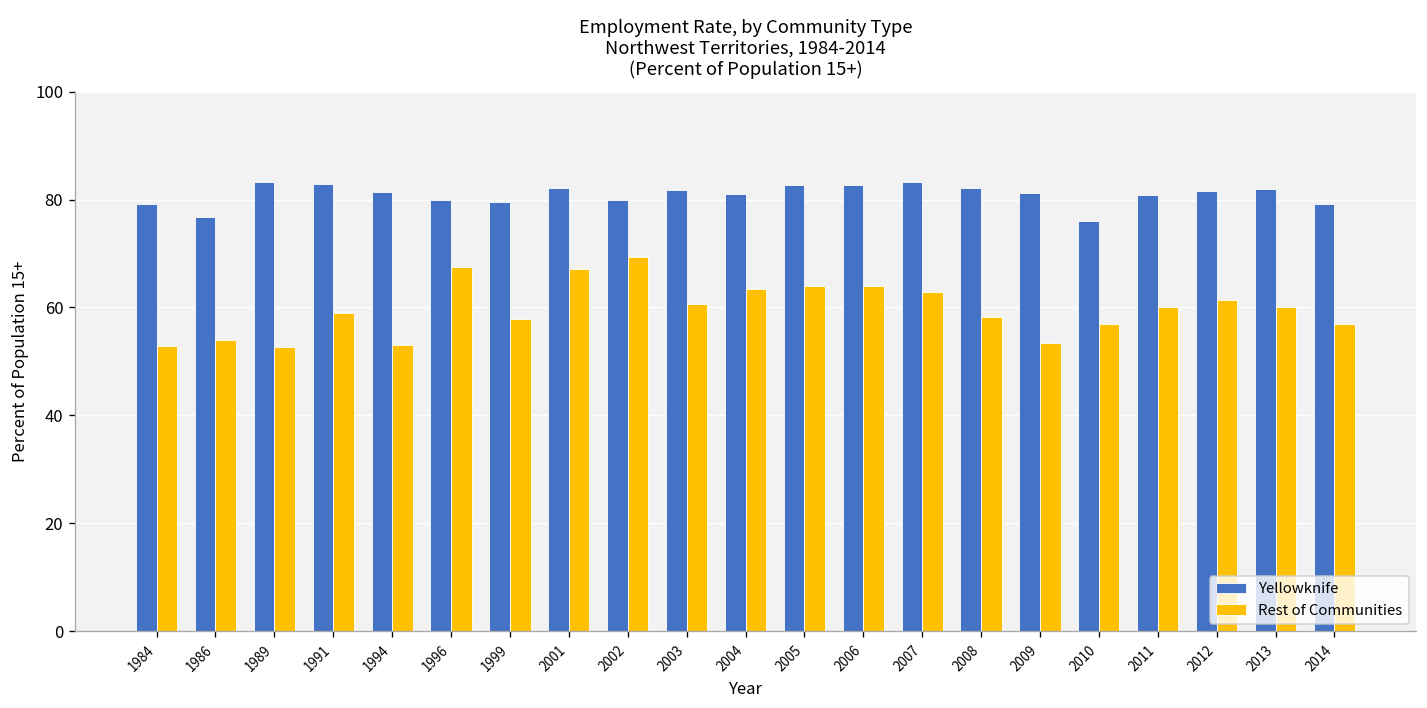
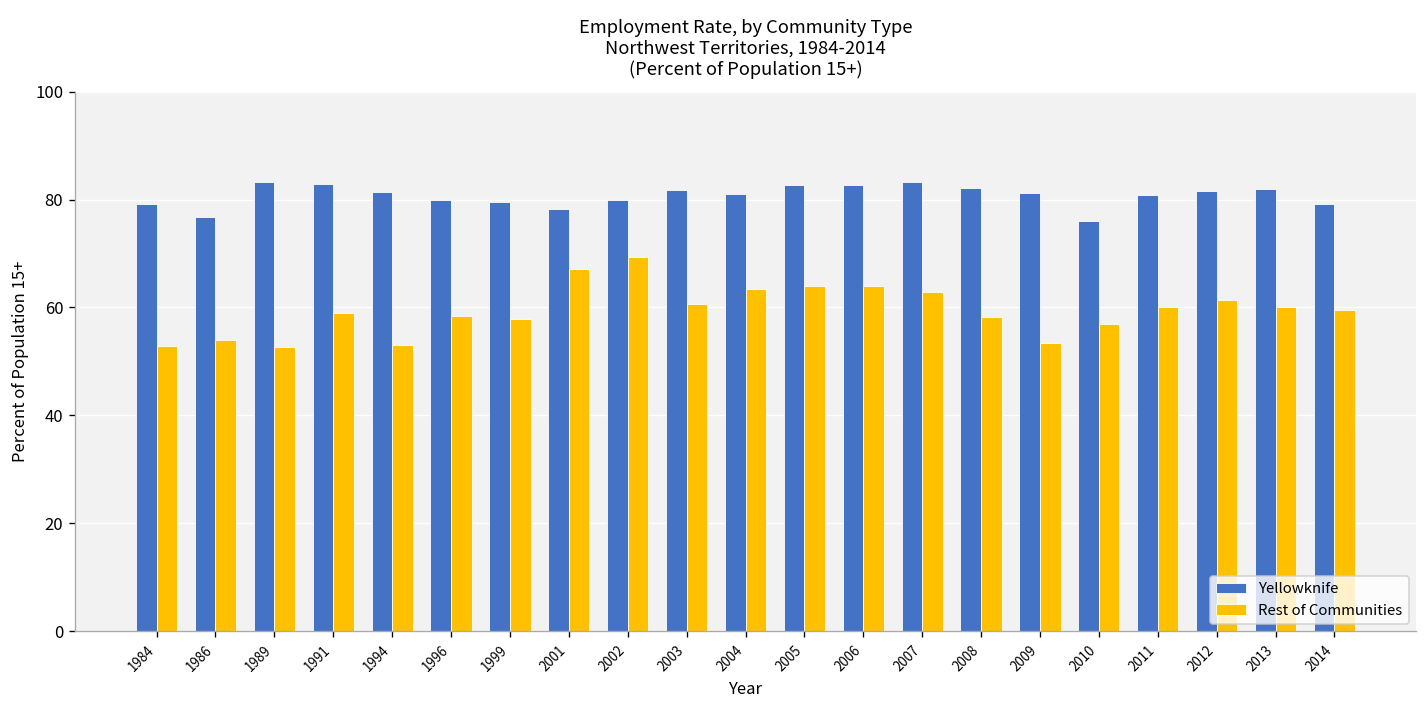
  {
    "Yellowknife": {
      "1984": 79,
      "1986": 77,
      "1989": 83,
      "1991": 83,
      "1994": 81,
      "1996": 80,
      "1999": 79,
-     "2001": 82,
+     "2001": 78,
      "2002": 80,
      "2003": 82,
      "2004": 81,
      "2005": 83,
      "2006": 83,
      "2007": 83,
      "2008": 82,
      "2009": 81,
      "2010": 76,
      "2011": 81,
      "2012": 82,
      "2013": 82,
      "2014": 79
    },
    "Rest of Communities": {
      "1984": 53,
      "1986": 54,
      "1989": 53,
      "1991": 59,
      "1994": 53,
-     "1996": 67,
+     "1996": 58,
      "1999": 58,
      "2001": 67,
      "2002": 69,
      "2003": 61,
      "2004": 63,
      "2005": 64,
      "2006": 64,
      "2007": 63,
      "2008": 58,
      "2009": 53,
      "2010": 57,
      "2011": 60,
      "2012": 61,
      "2013": 60,
-     "2014": 57
+     "2014": 60
    }
  }
